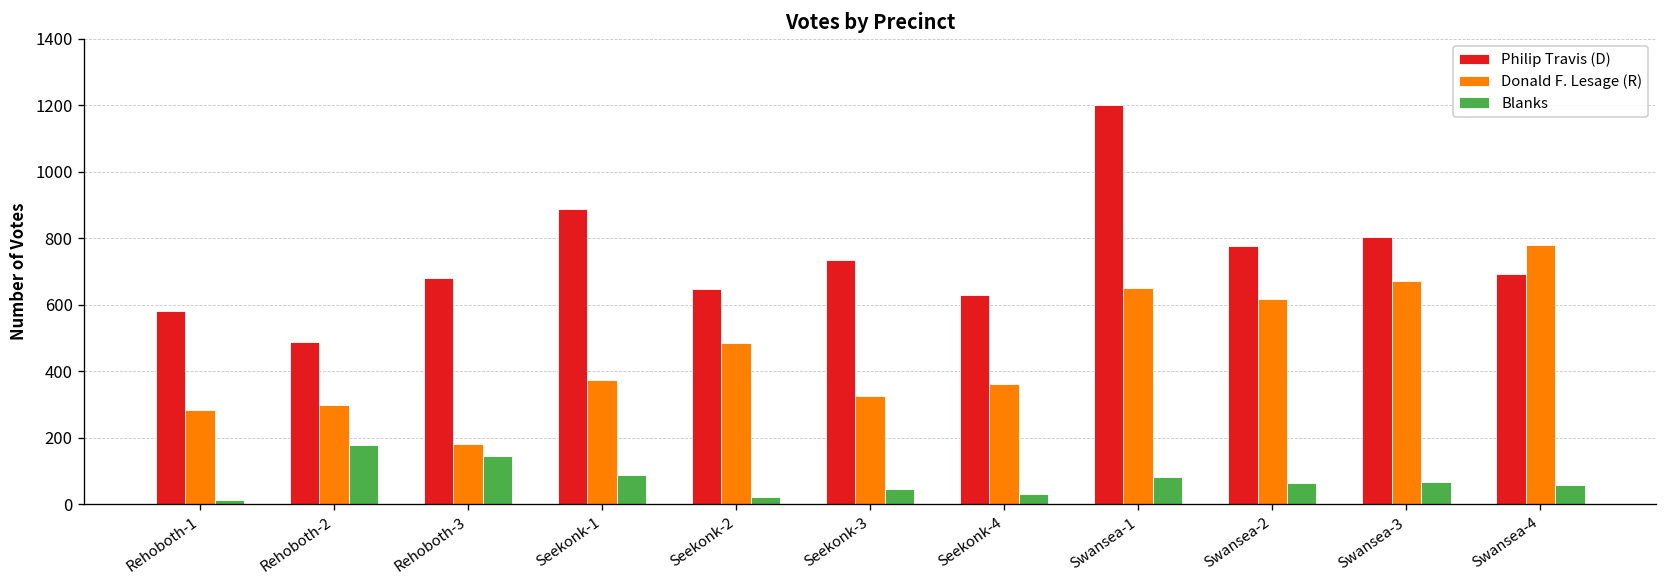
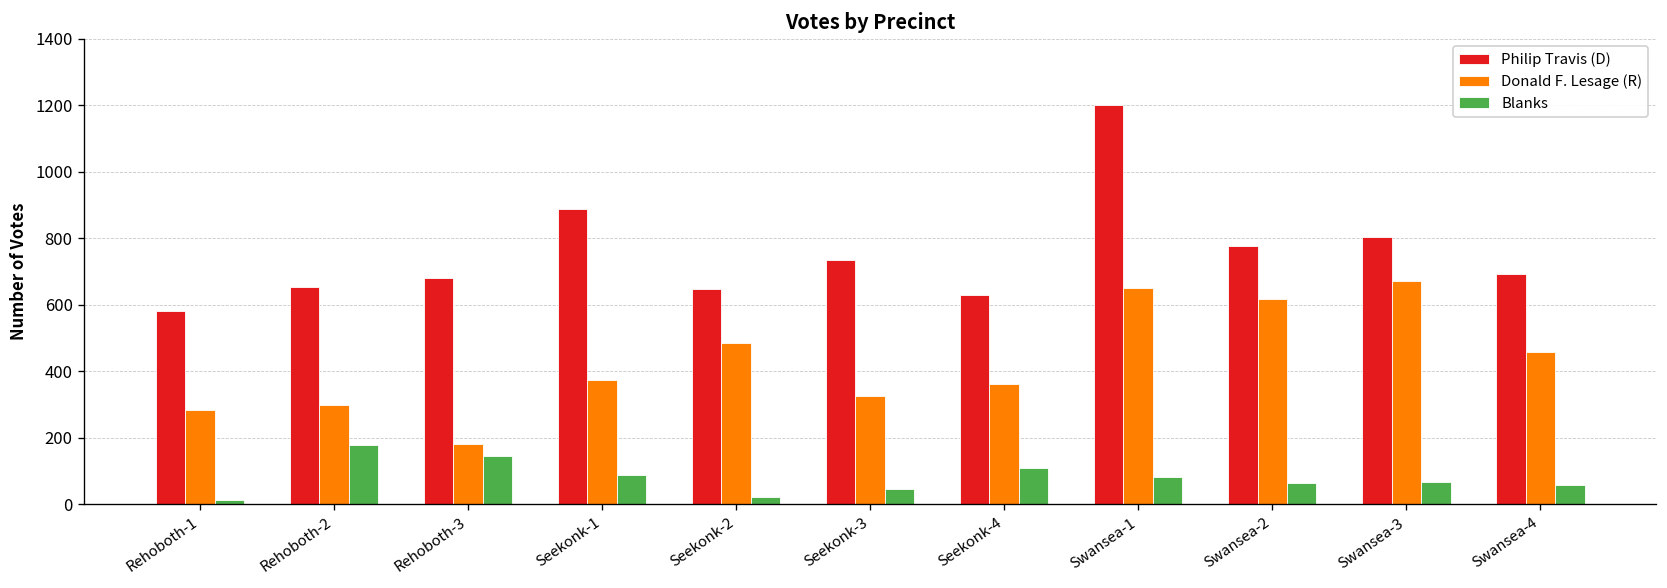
  {
    "Philip Travis (D)": {
      "Rehoboth-1": 580,
-     "Rehoboth-2": 490,
+     "Rehoboth-2": 660,
      "Rehoboth-3": 680,
      "Seekonk-1": 890,
      "Seekonk-2": 650,
      "Seekonk-3": 740,
      "Seekonk-4": 630,
      "Swansea-1": 1200,
      "Swansea-2": 780,
      "Swansea-3": 800,
      "Swansea-4": 690
    },
    "Donald F. Lesage (R)": {
      "Rehoboth-1": 280,
      "Rehoboth-2": 300,
      "Rehoboth-3": 180,
      "Seekonk-1": 370,
      "Seekonk-2": 480,
      "Seekonk-3": 330,
      "Seekonk-4": 360,
      "Swansea-1": 650,
      "Swansea-2": 620,
      "Swansea-3": 670,
-     "Swansea-4": 780
+     "Swansea-4": 460
    },
    "Blanks": {
      "Rehoboth-1": 10,
      "Rehoboth-2": 180,
      "Rehoboth-3": 150,
      "Seekonk-1": 90,
      "Seekonk-2": 20,
      "Seekonk-3": 50,
-     "Seekonk-4": 30,
+     "Seekonk-4": 110,
      "Swansea-1": 80,
      "Swansea-2": 60,
      "Swansea-3": 70,
      "Swansea-4": 60
    }
  }
